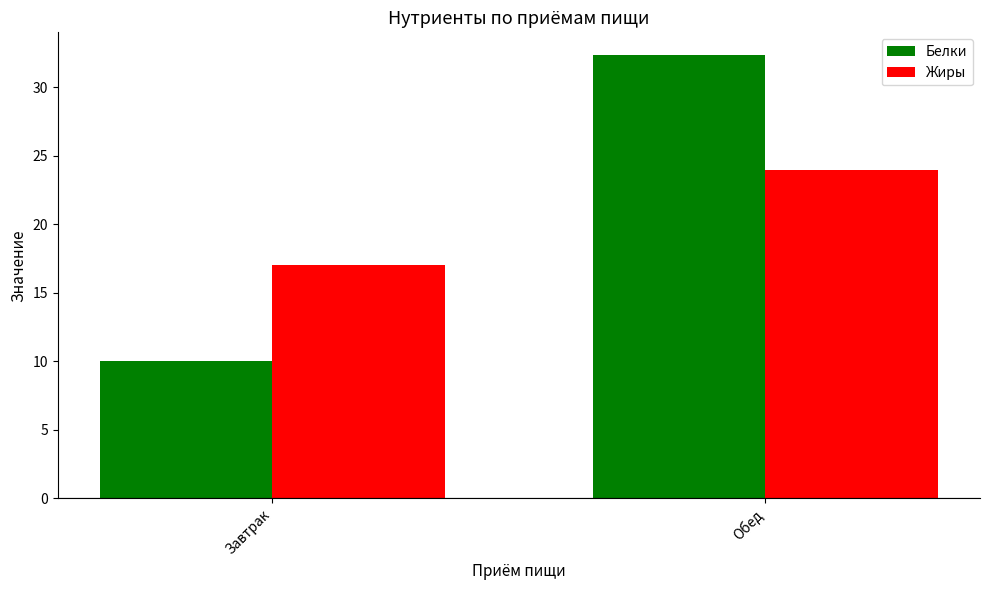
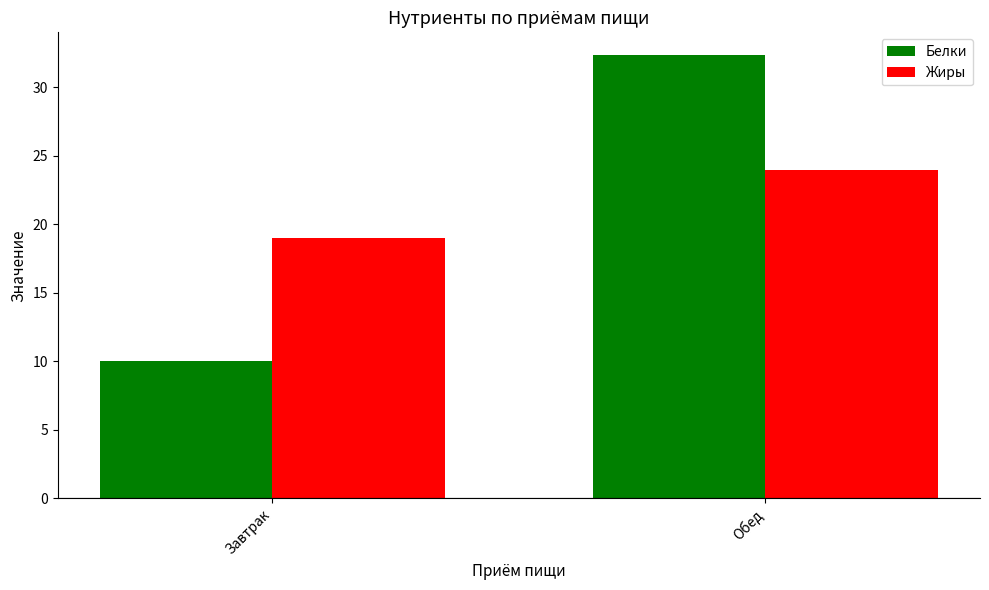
  {
    "Белки": {
      "Завтрак": 10,
      "Обед": 32.4
    },
    "Жиры": {
-     "Завтрак": 17,
+     "Завтрак": 19,
      "Обед": 24
    }
  }
